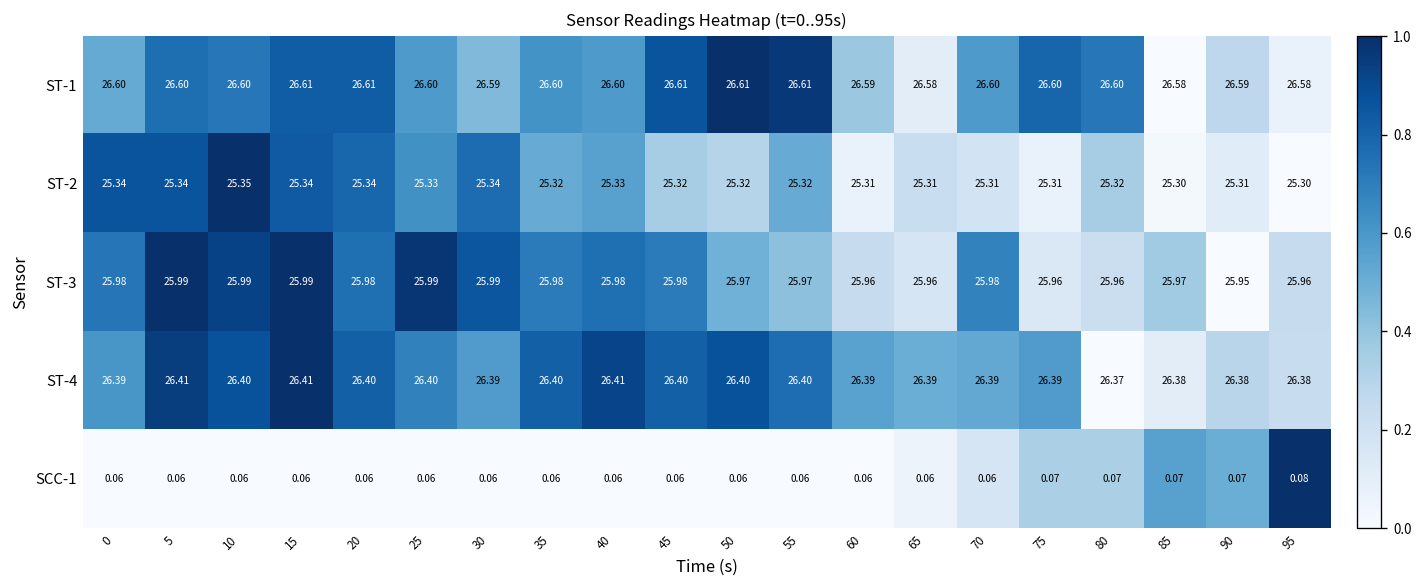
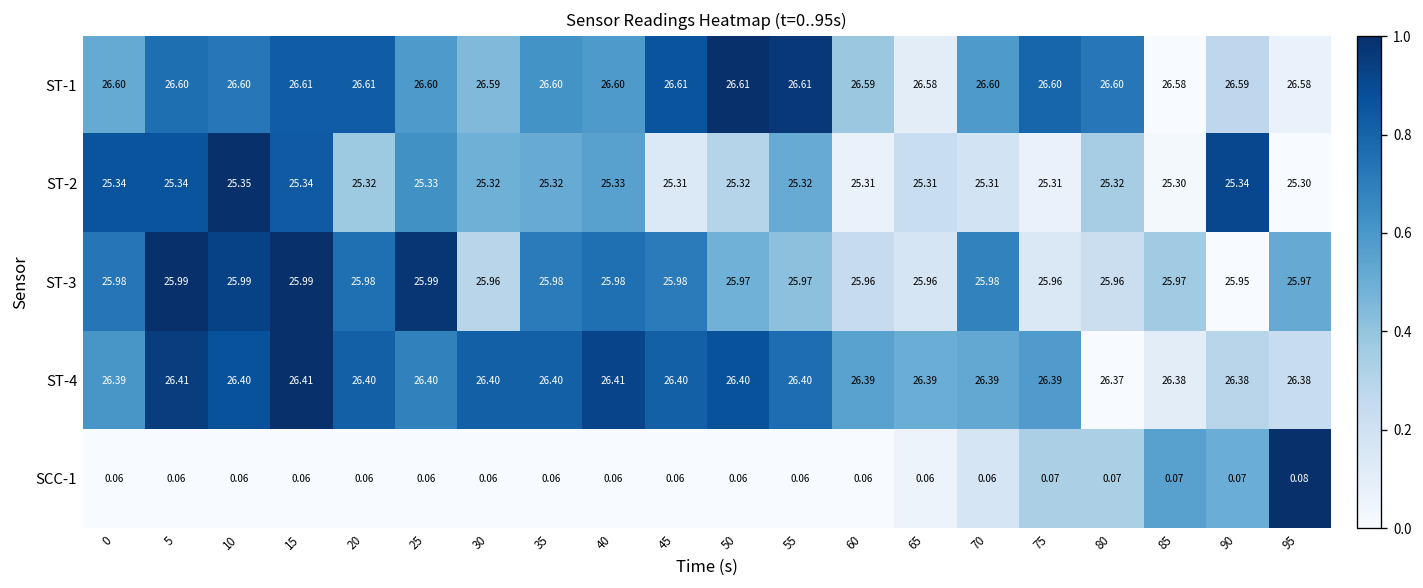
  {
    "ST-1": {
      "0": 26.60,
      "5": 26.60,
      "10": 26.60,
      "15": 26.61,
      "20": 26.61,
      "25": 26.60,
      "30": 26.59,
      "35": 26.60,
      "40": 26.60,
      "45": 26.61,
      "50": 26.61,
      "55": 26.61,
      "60": 26.59,
      "65": 26.58,
      "70": 26.60,
      "75": 26.60,
      "80": 26.60,
      "85": 26.58,
      "90": 26.59,
      "95": 26.58
    },
    "ST-2": {
      "0": 25.34,
      "5": 25.34,
      "10": 25.35,
      "15": 25.34,
-     "20": 25.34,
+     "20": 25.32,
      "25": 25.33,
-     "30": 25.34,
+     "30": 25.32,
      "35": 25.32,
      "40": 25.33,
-     "45": 25.32,
+     "45": 25.31,
      "50": 25.32,
      "55": 25.32,
      "60": 25.31,
      "65": 25.31,
      "70": 25.31,
      "75": 25.31,
      "80": 25.32,
      "85": 25.30,
-     "90": 25.31,
+     "90": 25.34,
      "95": 25.30
    },
    "ST-3": {
      "0": 25.98,
      "5": 25.99,
      "10": 25.99,
      "15": 25.99,
      "20": 25.98,
      "25": 25.99,
-     "30": 25.99,
+     "30": 25.96,
      "35": 25.98,
      "40": 25.98,
      "45": 25.98,
      "50": 25.97,
      "55": 25.97,
      "60": 25.96,
      "65": 25.96,
      "70": 25.98,
      "75": 25.96,
      "80": 25.96,
      "85": 25.97,
      "90": 25.95,
-     "95": 25.96
+     "95": 25.97
    },
    "ST-4": {
      "0": 26.39,
      "5": 26.41,
      "10": 26.40,
      "15": 26.41,
      "20": 26.40,
      "25": 26.40,
-     "30": 26.39,
+     "30": 26.40,
      "35": 26.40,
      "40": 26.41,
      "45": 26.40,
      "50": 26.40,
      "55": 26.40,
      "60": 26.39,
      "65": 26.39,
      "70": 26.39,
      "75": 26.39,
      "80": 26.37,
      "85": 26.38,
      "90": 26.38,
      "95": 26.38
    },
    "SCC-1": {
      "0": 0.06,
      "5": 0.06,
      "10": 0.06,
      "15": 0.06,
      "20": 0.06,
      "25": 0.06,
      "30": 0.06,
      "35": 0.06,
      "40": 0.06,
      "45": 0.06,
      "50": 0.06,
      "55": 0.06,
      "60": 0.06,
      "65": 0.06,
      "70": 0.06,
      "75": 0.07,
      "80": 0.07,
      "85": 0.07,
      "90": 0.07,
      "95": 0.08
    }
  }
